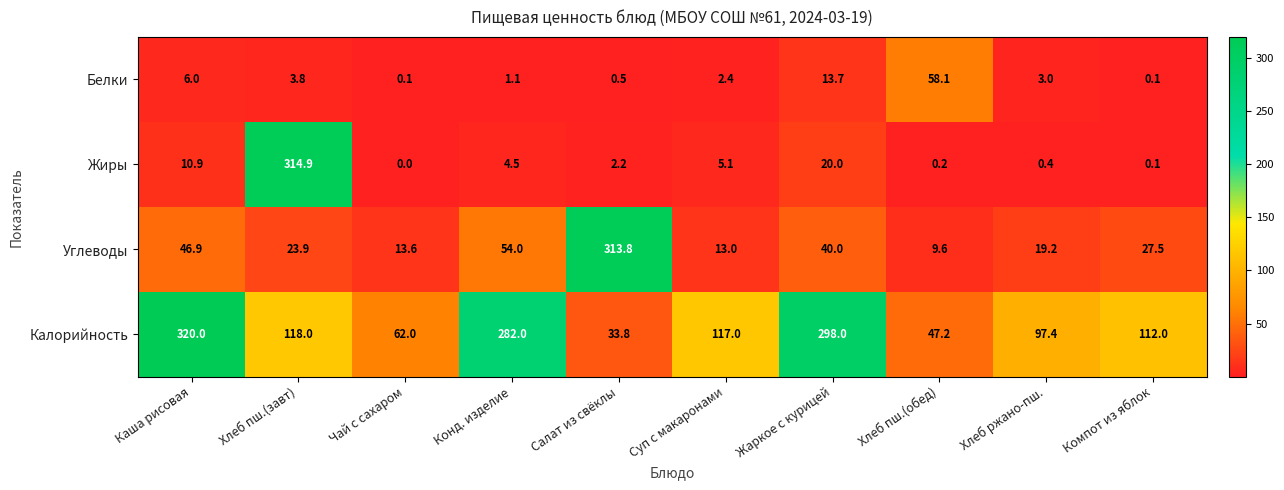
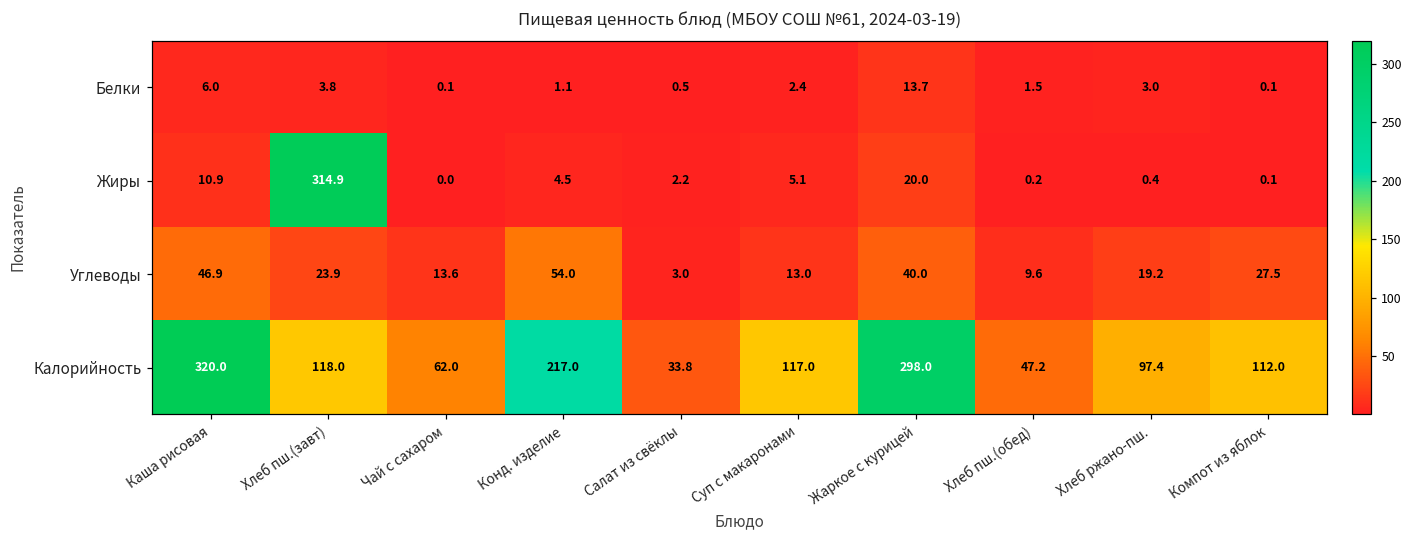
  {
    "Белки": {
      "Каша рисовая": 6.0,
      "Хлеб пш.(завт)": 3.8,
      "Чай с сахаром": 0.1,
      "Конд. изделие": 1.1,
      "Салат из свёклы": 0.5,
      "Суп с макаронами": 2.4,
      "Жаркое с курицей": 13.7,
-     "Хлеб пш.(обед)": 58.1,
+     "Хлеб пш.(обед)": 1.5,
      "Хлеб ржано-пш.": 3.0,
      "Компот из яблок": 0.1
    },
    "Жиры": {
      "Каша рисовая": 10.9,
      "Хлеб пш.(завт)": 314.9,
      "Чай с сахаром": 0.0,
      "Конд. изделие": 4.5,
      "Салат из свёклы": 2.2,
      "Суп с макаронами": 5.1,
      "Жаркое с курицей": 20.0,
      "Хлеб пш.(обед)": 0.2,
      "Хлеб ржано-пш.": 0.4,
      "Компот из яблок": 0.1
    },
    "Углеводы": {
      "Каша рисовая": 46.9,
      "Хлеб пш.(завт)": 23.9,
      "Чай с сахаром": 13.6,
      "Конд. изделие": 54.0,
-     "Салат из свёклы": 313.8,
+     "Салат из свёклы": 3.0,
      "Суп с макаронами": 13.0,
      "Жаркое с курицей": 40.0,
      "Хлеб пш.(обед)": 9.6,
      "Хлеб ржано-пш.": 19.2,
      "Компот из яблок": 27.5
    },
    "Калорийность": {
      "Каша рисовая": 320.0,
      "Хлеб пш.(завт)": 118.0,
      "Чай с сахаром": 62.0,
-     "Конд. изделие": 282.0,
+     "Конд. изделие": 217.0,
      "Салат из свёклы": 33.8,
      "Суп с макаронами": 117.0,
      "Жаркое с курицей": 298.0,
      "Хлеб пш.(обед)": 47.2,
      "Хлеб ржано-пш.": 97.4,
      "Компот из яблок": 112.0
    }
  }
